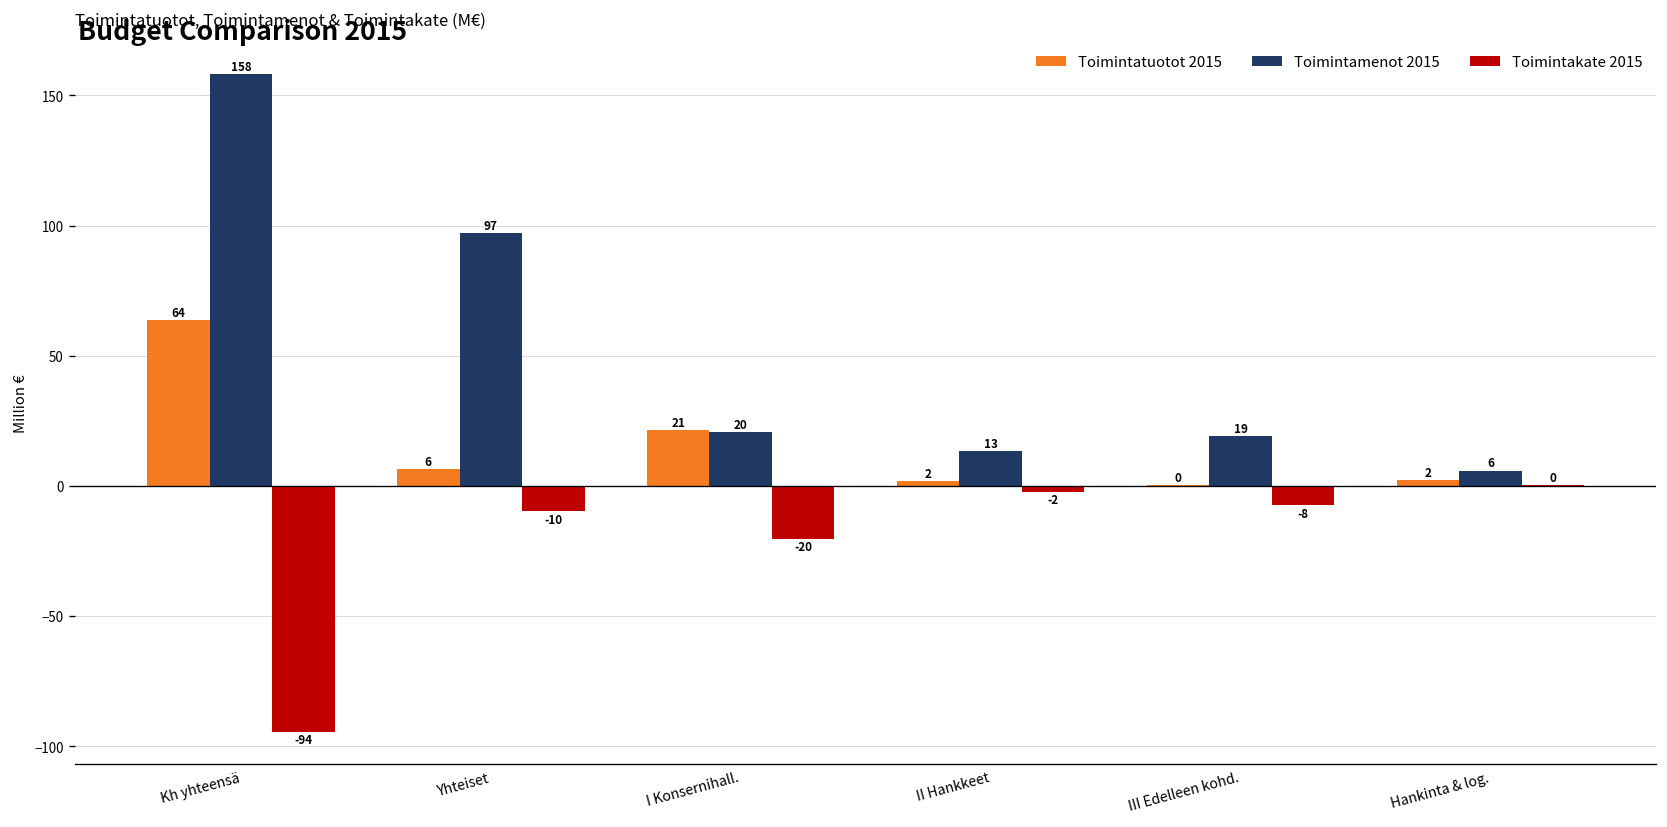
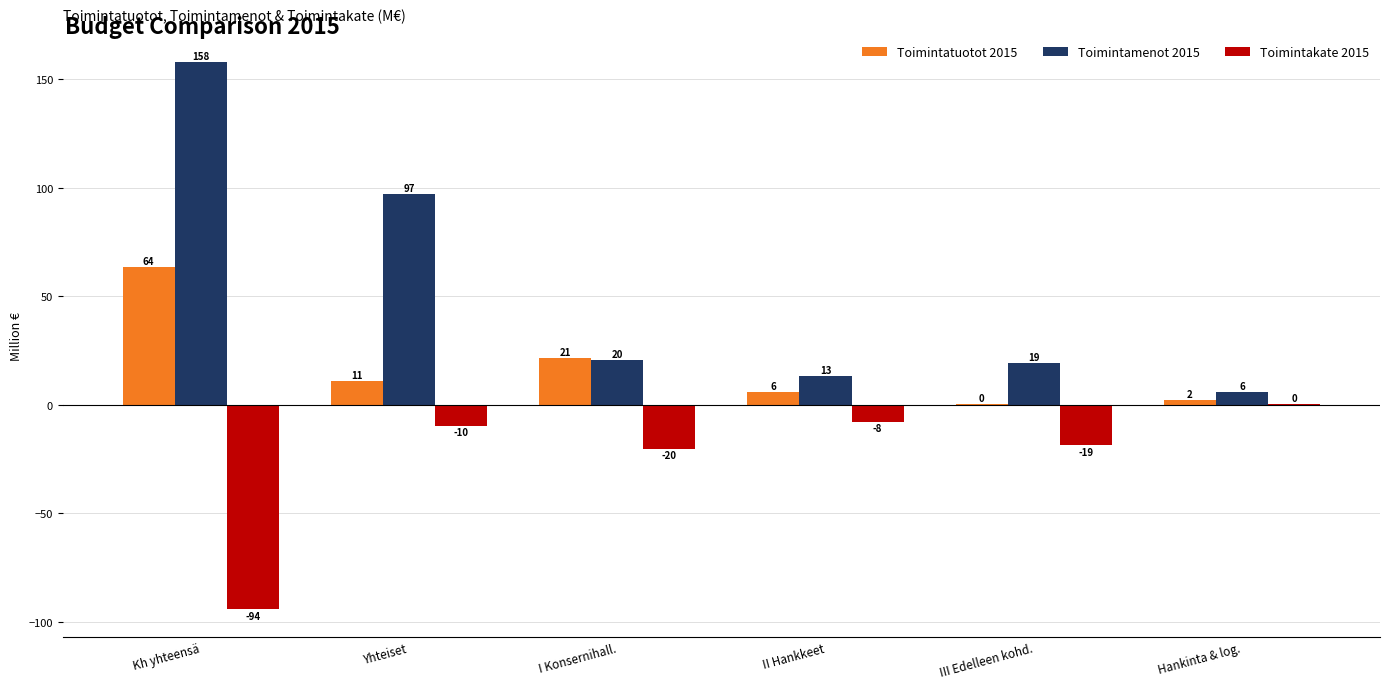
  {
    "Toimintatuotot 2015": {
      "Kh yhteensä": 64,
-     "Yhteiset": 6,
+     "Yhteiset": 11,
      "I Konsernihall.": 21,
-     "II Hankkeet": 2,
+     "II Hankkeet": 6,
      "III Edelleen kohd.": 0,
      "Hankinta & log.": 2
    },
    "Toimintamenot 2015": {
      "Kh yhteensä": 158,
      "Yhteiset": 97,
      "I Konsernihall.": 20,
      "II Hankkeet": 13,
      "III Edelleen kohd.": 19,
      "Hankinta & log.": 6
    },
    "Toimintakate 2015": {
      "Kh yhteensä": -94,
      "Yhteiset": -10,
      "I Konsernihall.": -20,
-     "II Hankkeet": -2,
-     "III Edelleen kohd.": -8,
+     "II Hankkeet": -8,
+     "III Edelleen kohd.": -19,
      "Hankinta & log.": 0
    }
  }
